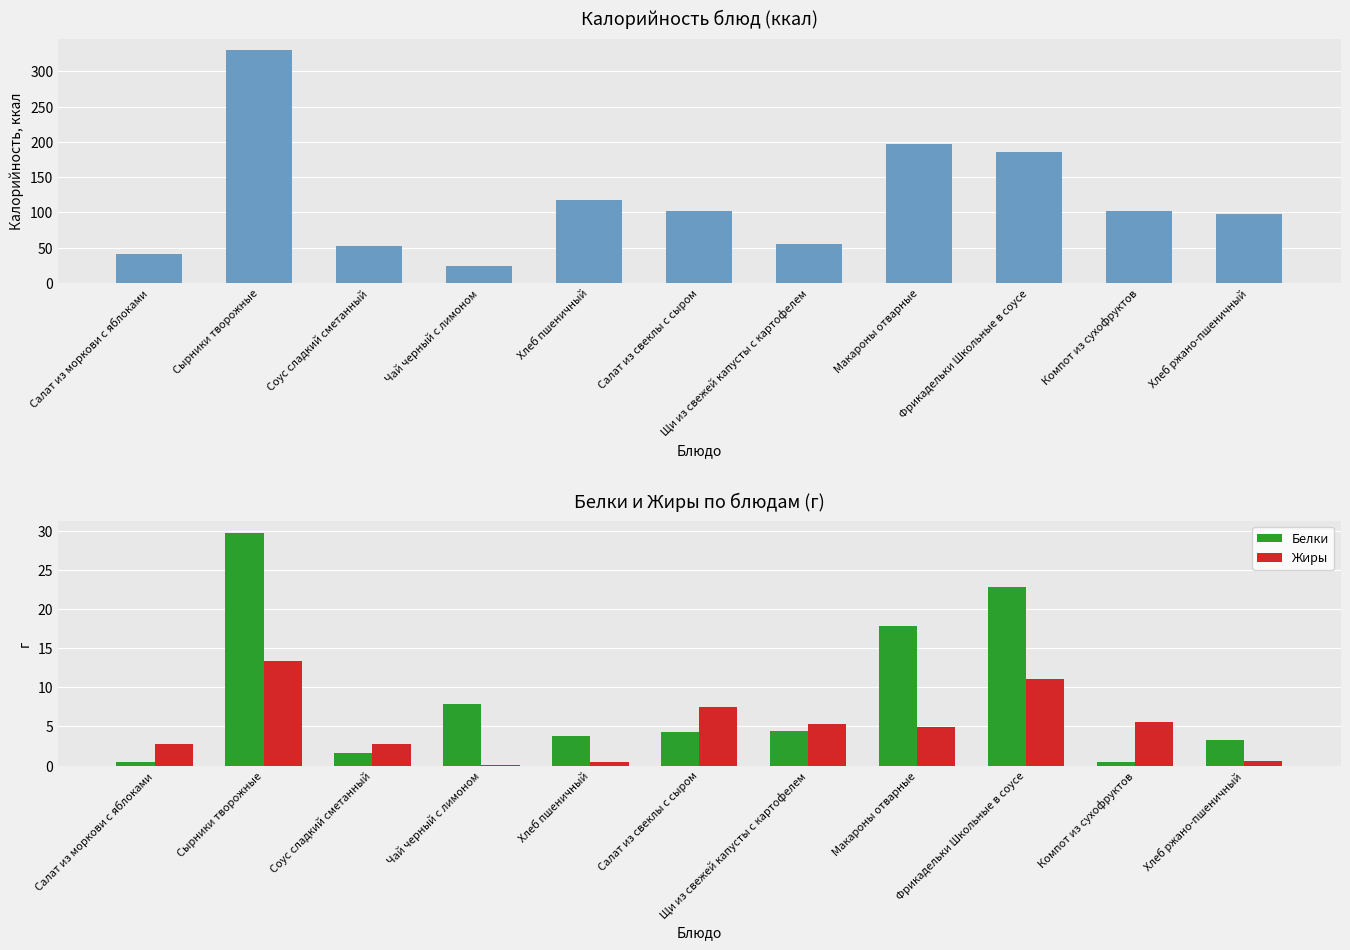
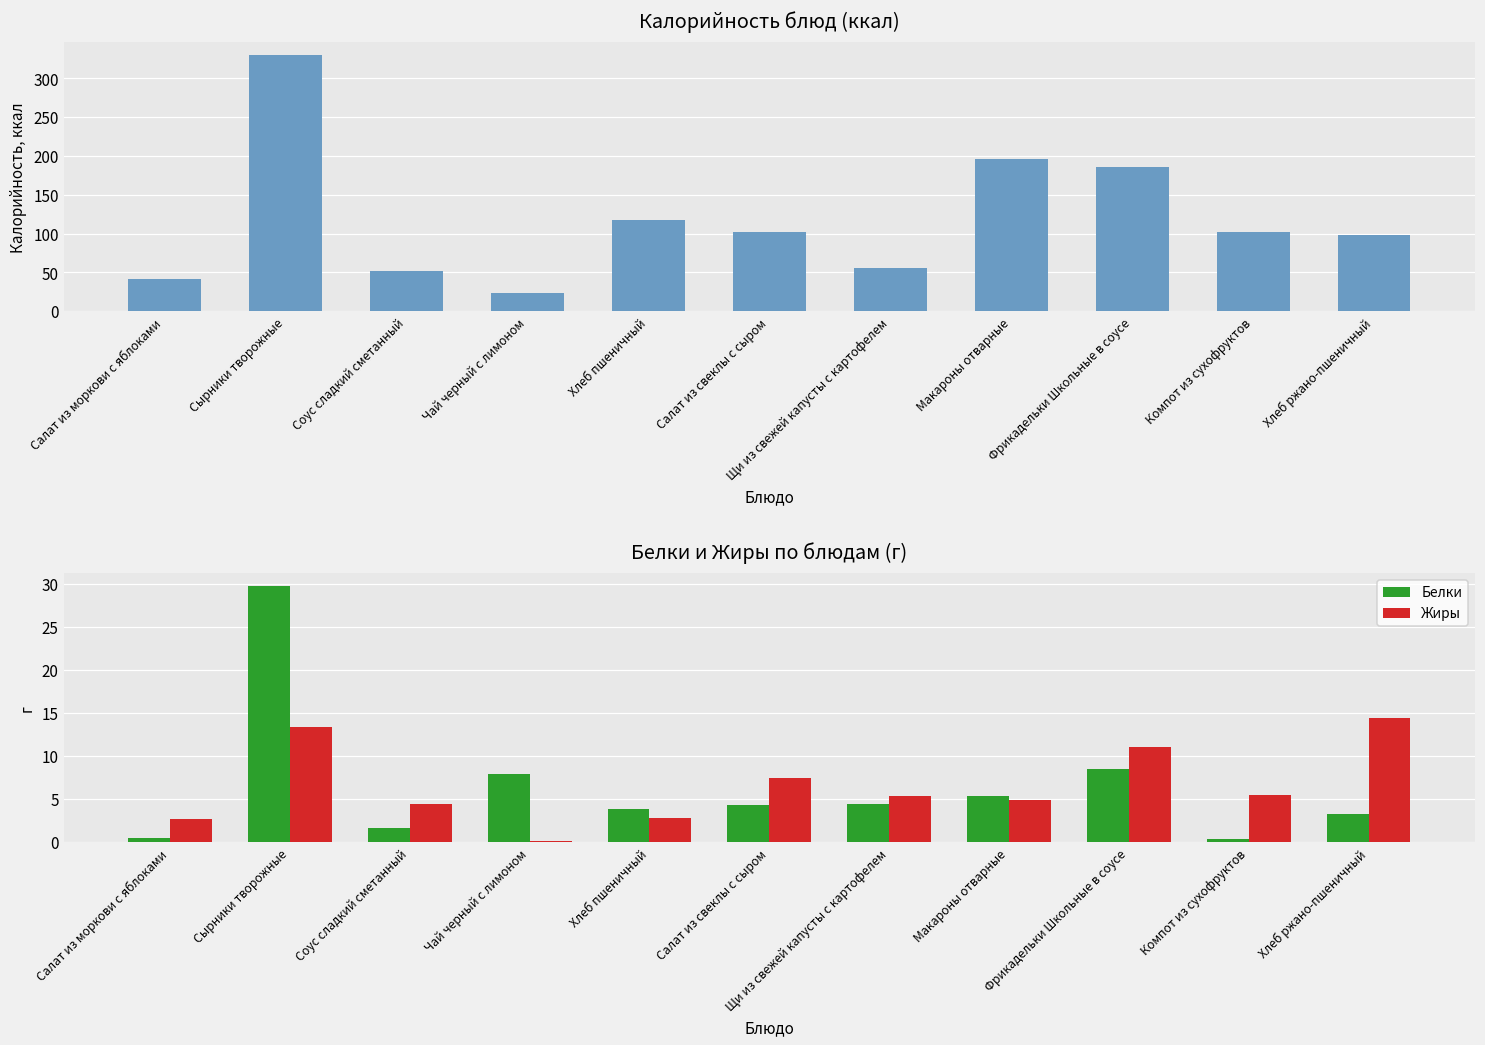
  {
    "Калорийность блюд (ккал)": {
      "Салат из моркови с яблоками": 40,
      "Сырники творожные": 330,
      "Соус сладкий сметанный": 50,
      "Чай черный с лимоном": 20,
      "Хлеб пшеничный": 120,
      "Салат из свеклы с сыром": 100,
      "Щи из свежей капусты с картофелем": 60,
      "Макароны отварные": 200,
      "Фрикадельки Школьные в соусе": 190,
      "Компот из сухофруктов": 100,
      "Хлеб ржано-пшеничный": 100
    },
    "Белки и Жиры по блюдам (г)": {
      "Белки": {
        "Салат из моркови с яблоками": 1,
        "Сырники творожные": 30,
        "Соус сладкий сметанный": 2,
        "Чай черный с лимоном": 8,
        "Хлеб пшеничный": 4,
        "Салат из свеклы с сыром": 4,
        "Щи из свежей капусты с картофелем": 4,
-       "Макароны отварные": 18,
-       "Фрикадельки Школьные в соусе": 23,
+       "Макароны отварные": 5,
+       "Фрикадельки Школьные в соусе": 9,
        "Компот из сухофруктов": 0,
        "Хлеб ржано-пшеничный": 3
      },
      "Жиры": {
        "Салат из моркови с яблоками": 3,
        "Сырники творожные": 13,
-       "Соус сладкий сметанный": 3,
-       "Хлеб пшеничный": 0,
+       "Соус сладкий сметанный": 4,
+       "Хлеб пшеничный": 3,
        "Салат из свеклы с сыром": 8,
        "Щи из свежей капусты с картофелем": 5,
        "Макароны отварные": 5,
        "Фрикадельки Школьные в соусе": 11,
        "Компот из сухофруктов": 6,
-       "Хлеб ржано-пшеничный": 1
+       "Хлеб ржано-пшеничный": 14
      }
    }
  }
